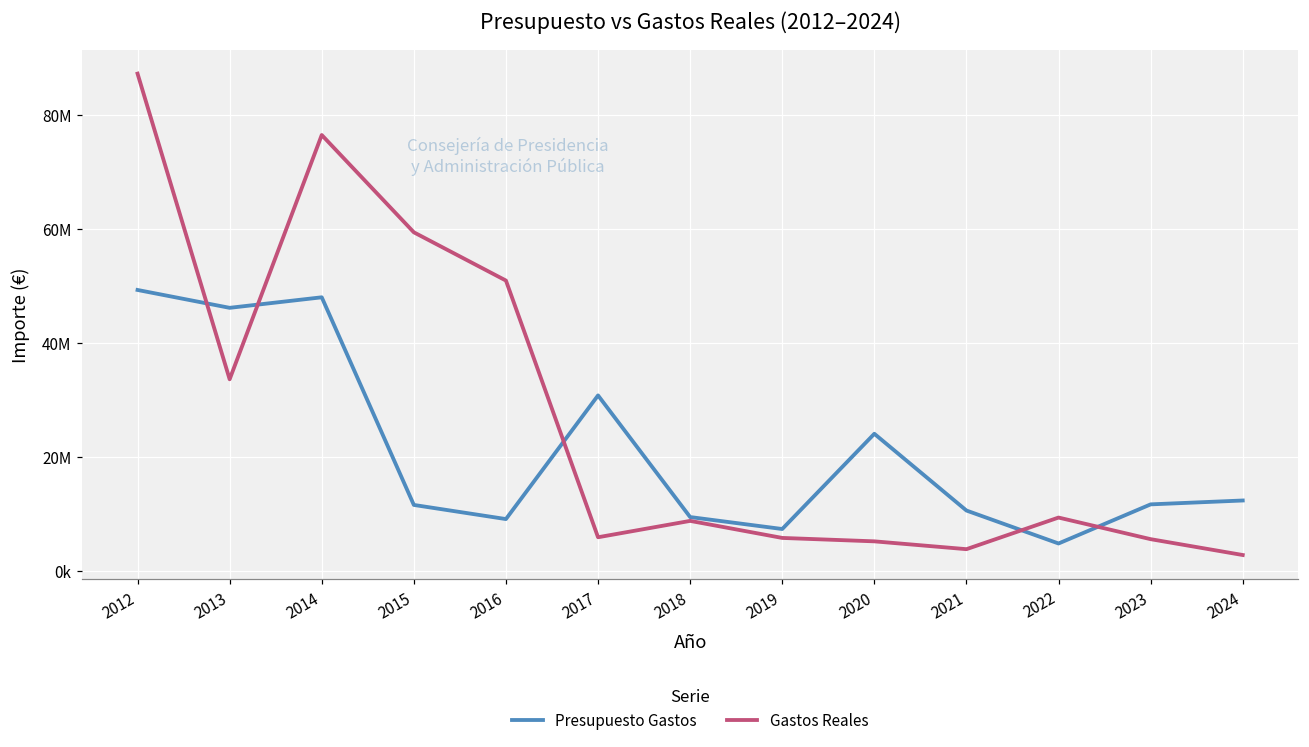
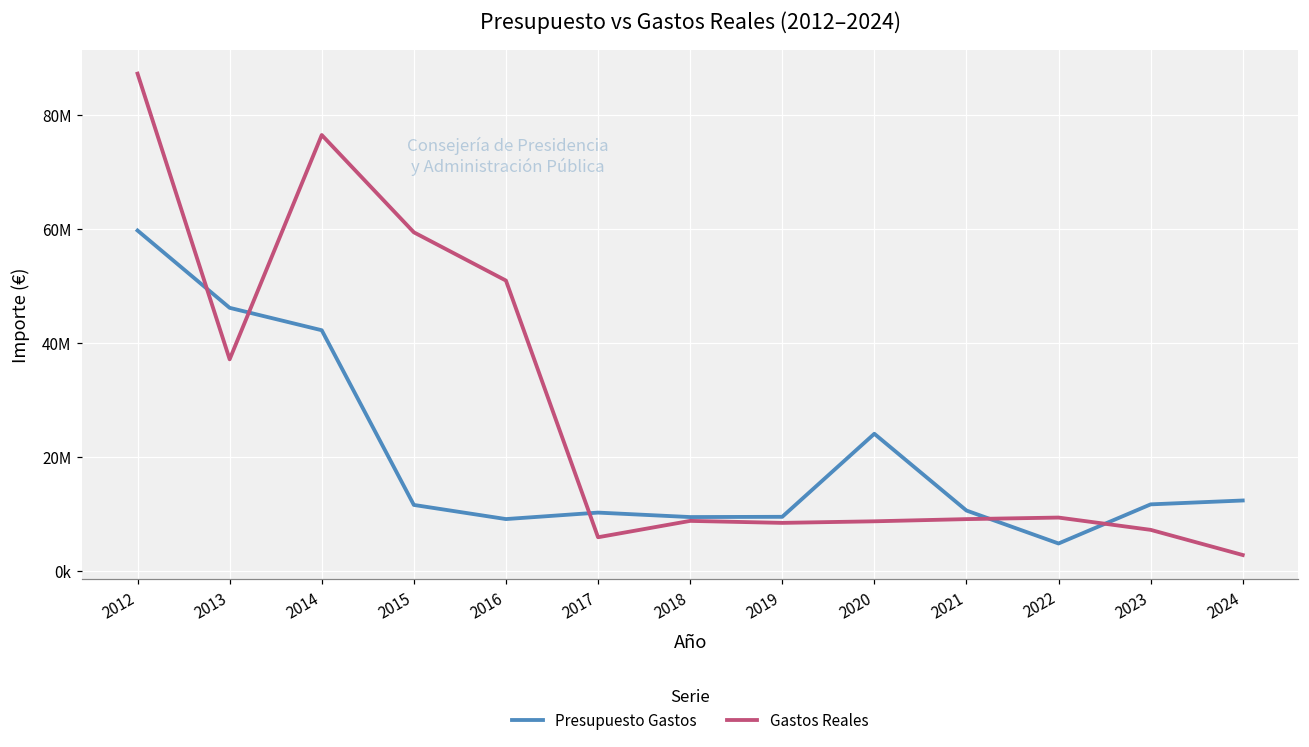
  {
    "Presupuesto Gastos": {
-     "2012": 49000000,
+     "2012": 60000000,
      "2013": 46000000,
-     "2014": 48000000,
+     "2014": 42000000,
      "2015": 12000000,
      "2016": 9000000,
-     "2017": 31000000,
+     "2017": 10000000,
      "2018": 9000000,
-     "2019": 7000000,
+     "2019": 9000000,
      "2020": 24000000,
      "2021": 11000000,
      "2022": 5000000,
      "2023": 12000000,
      "2024": 12000000
    },
    "Gastos Reales": {
      "2012": 87000000,
-     "2013": 34000000,
+     "2013": 37000000,
      "2014": 76000000,
      "2015": 59000000,
      "2016": 51000000,
      "2017": 6000000,
      "2018": 9000000,
-     "2019": 6000000,
-     "2020": 5000000,
-     "2021": 4000000,
+     "2019": 8000000,
+     "2020": 9000000,
+     "2021": 9000000,
      "2022": 9000000,
-     "2023": 6000000,
+     "2023": 7000000,
      "2024": 3000000
    }
  }
